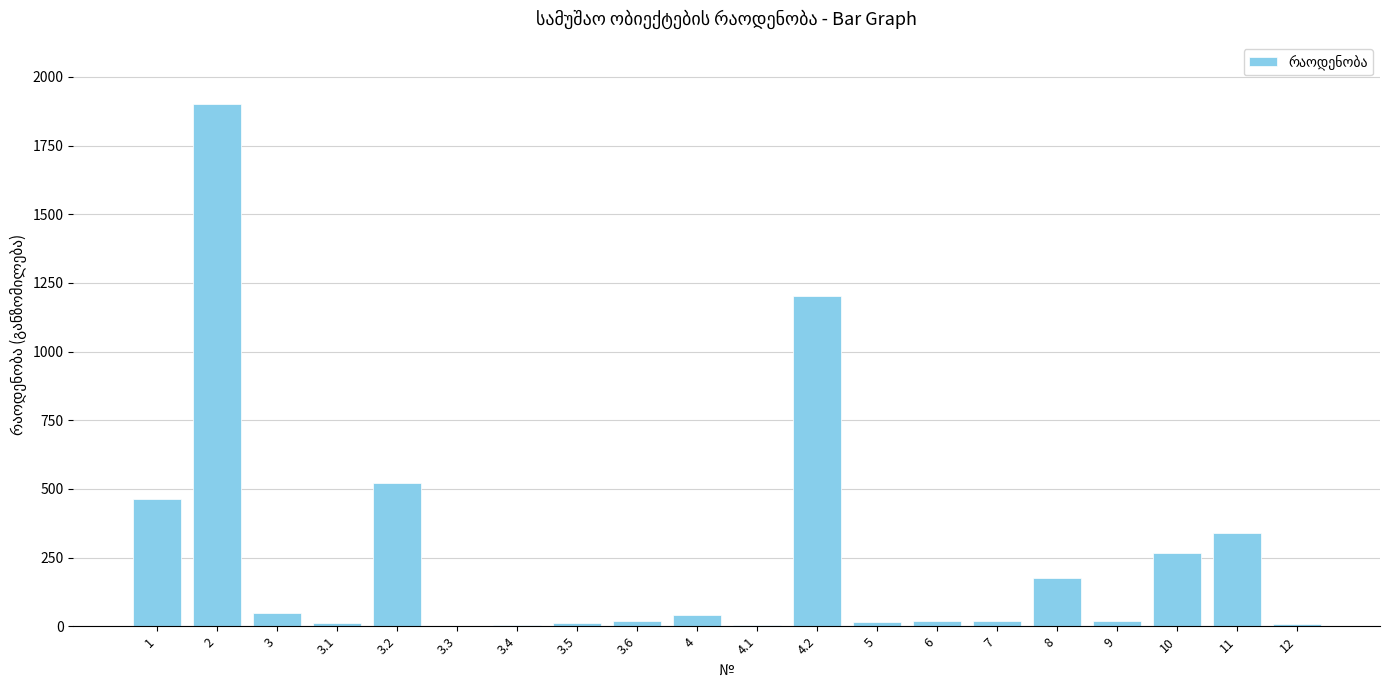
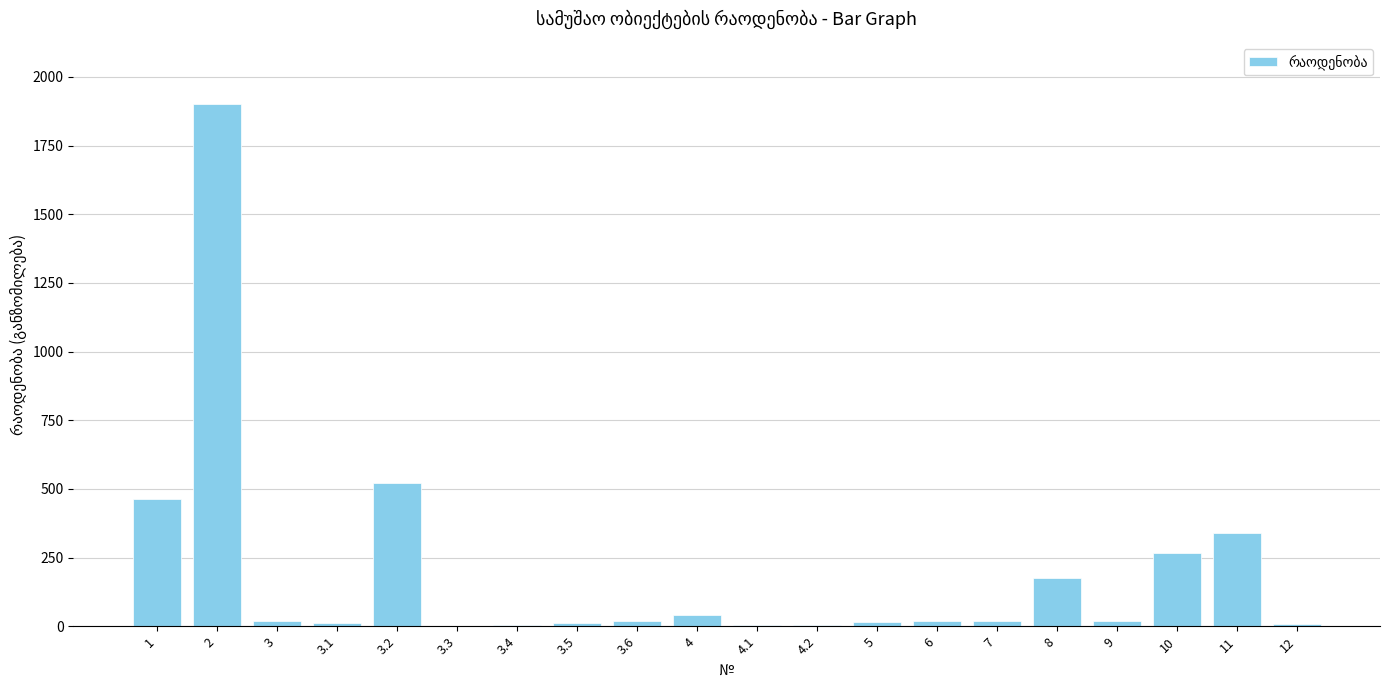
  {
    "1": 460,
    "2": 1900,
-   "3": 50,
+   "3": 20,
    "3.1": 10,
    "3.2": 520,
    "3.5": 10,
    "3.6": 20,
    "4": 40,
-   "4.2": 1200,
+   "4.2": 10,
    "5": 20,
    "6": 20,
    "7": 20,
    "8": 180,
    "9": 20,
    "10": 270,
    "11": 340
  }
